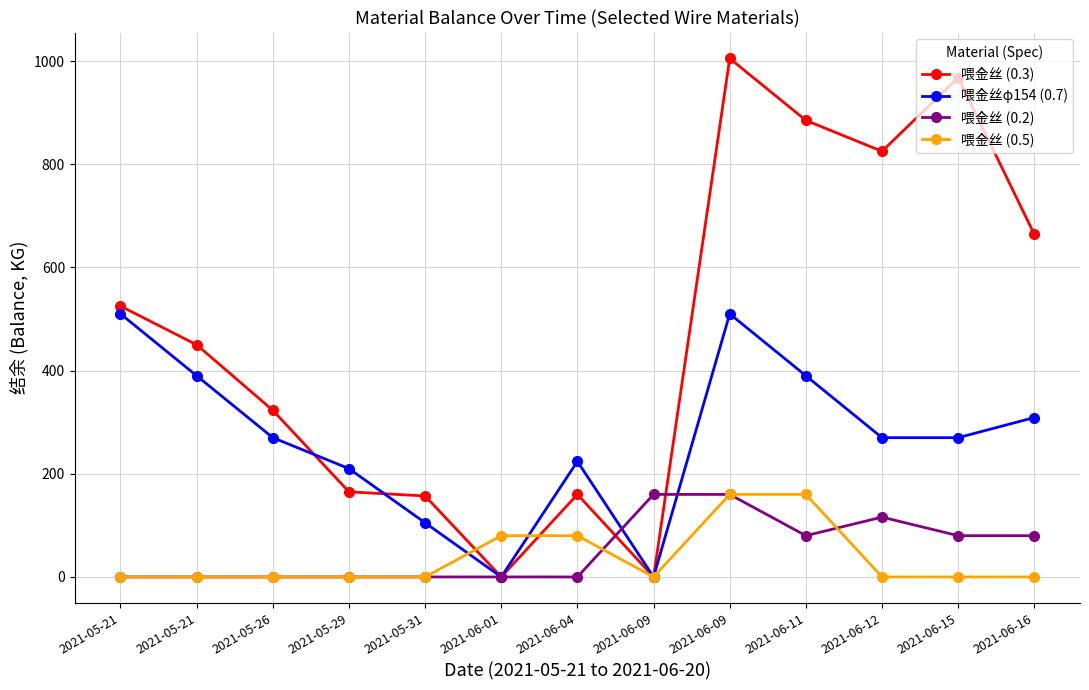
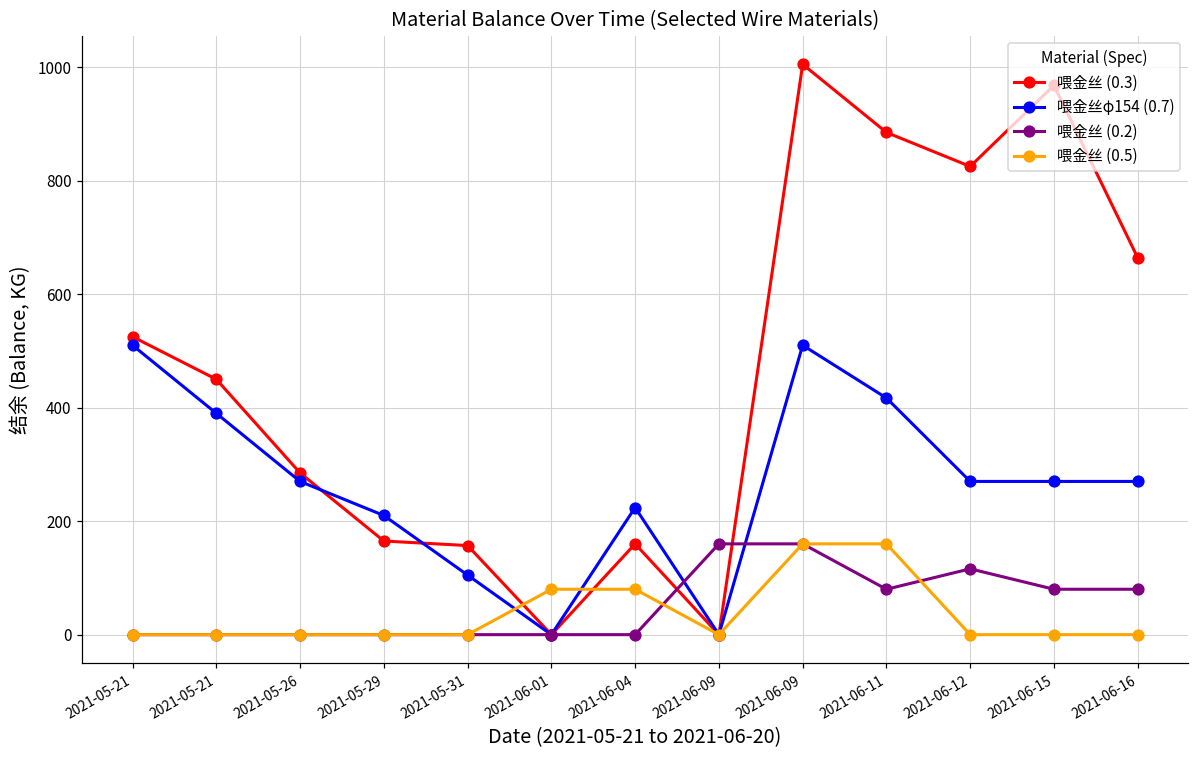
  {
    "喂金丝 (0.3)": {
-     "2021-05-26": 320,
+     "2021-05-26": 290,
      "2021-05-29": 170,
      "2021-05-31": 160,
      "2021-06-04": 160,
      "2021-06-11": 890,
      "2021-06-12": 830,
      "2021-06-16": 660
    },
    "喂金丝φ154 (0.7)": {
      "2021-05-26": 270,
      "2021-05-29": 210,
      "2021-05-31": 110,
      "2021-06-04": 220,
-     "2021-06-11": 390,
+     "2021-06-11": 420,
      "2021-06-12": 270,
      "2021-06-15": 270,
-     "2021-06-16": 310
+     "2021-06-16": 270
    },
    "喂金丝 (0.2)": {
      "2021-06-04": 0,
      "2021-06-11": 80,
      "2021-06-12": 120,
      "2021-06-15": 80,
      "2021-06-16": 80
    },
    "喂金丝 (0.5)": {
      "2021-06-01": 80,
      "2021-06-04": 80,
      "2021-06-11": 160,
      "2021-06-12": 0,
      "2021-06-15": 0,
      "2021-06-16": 0
    }
  }
